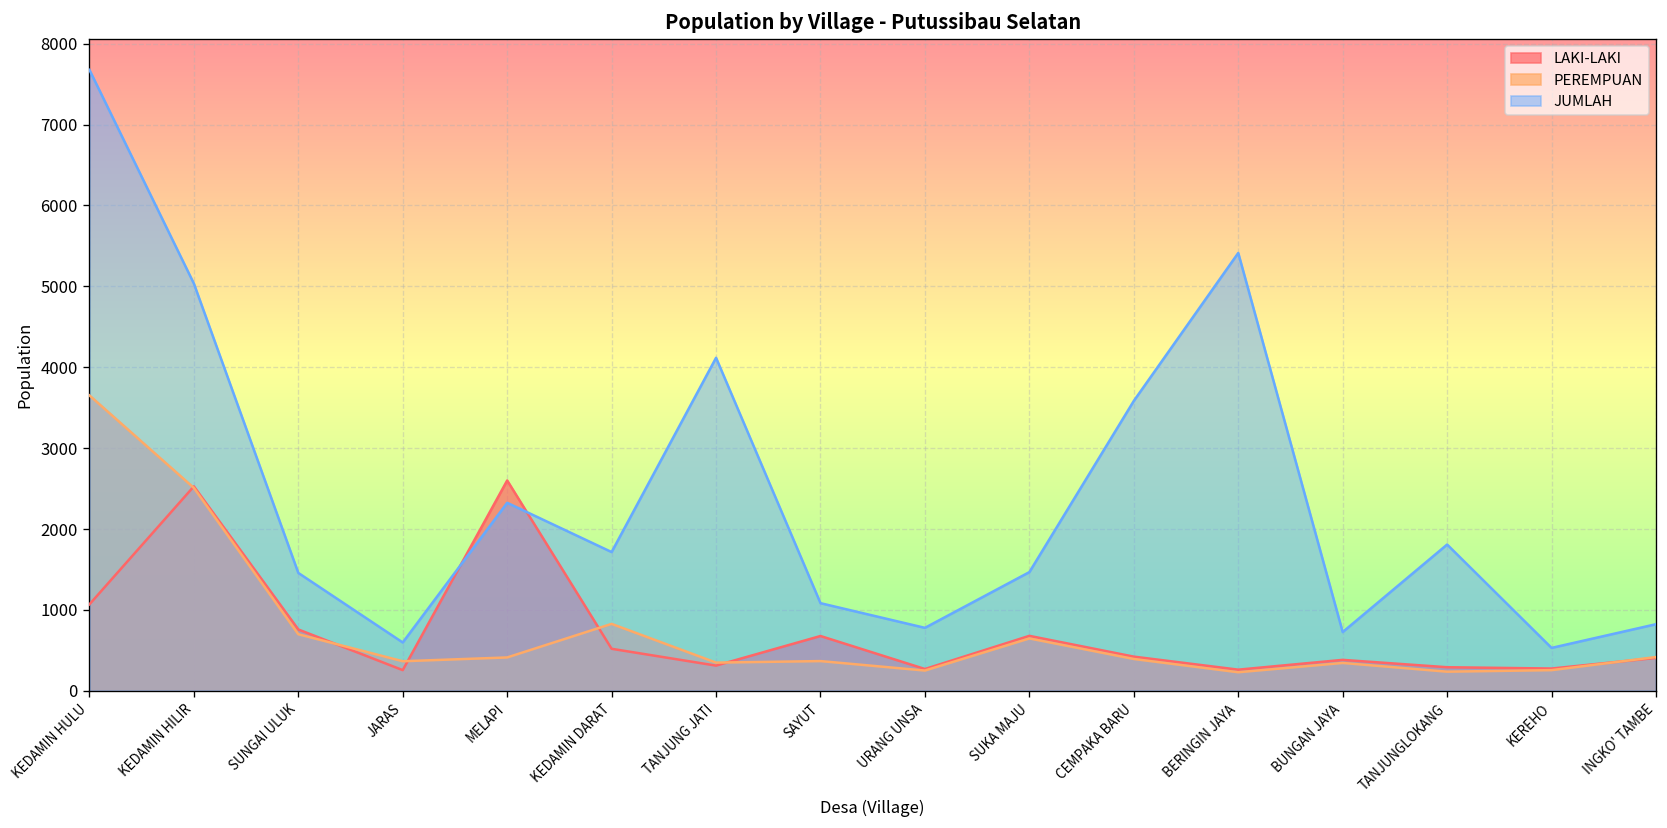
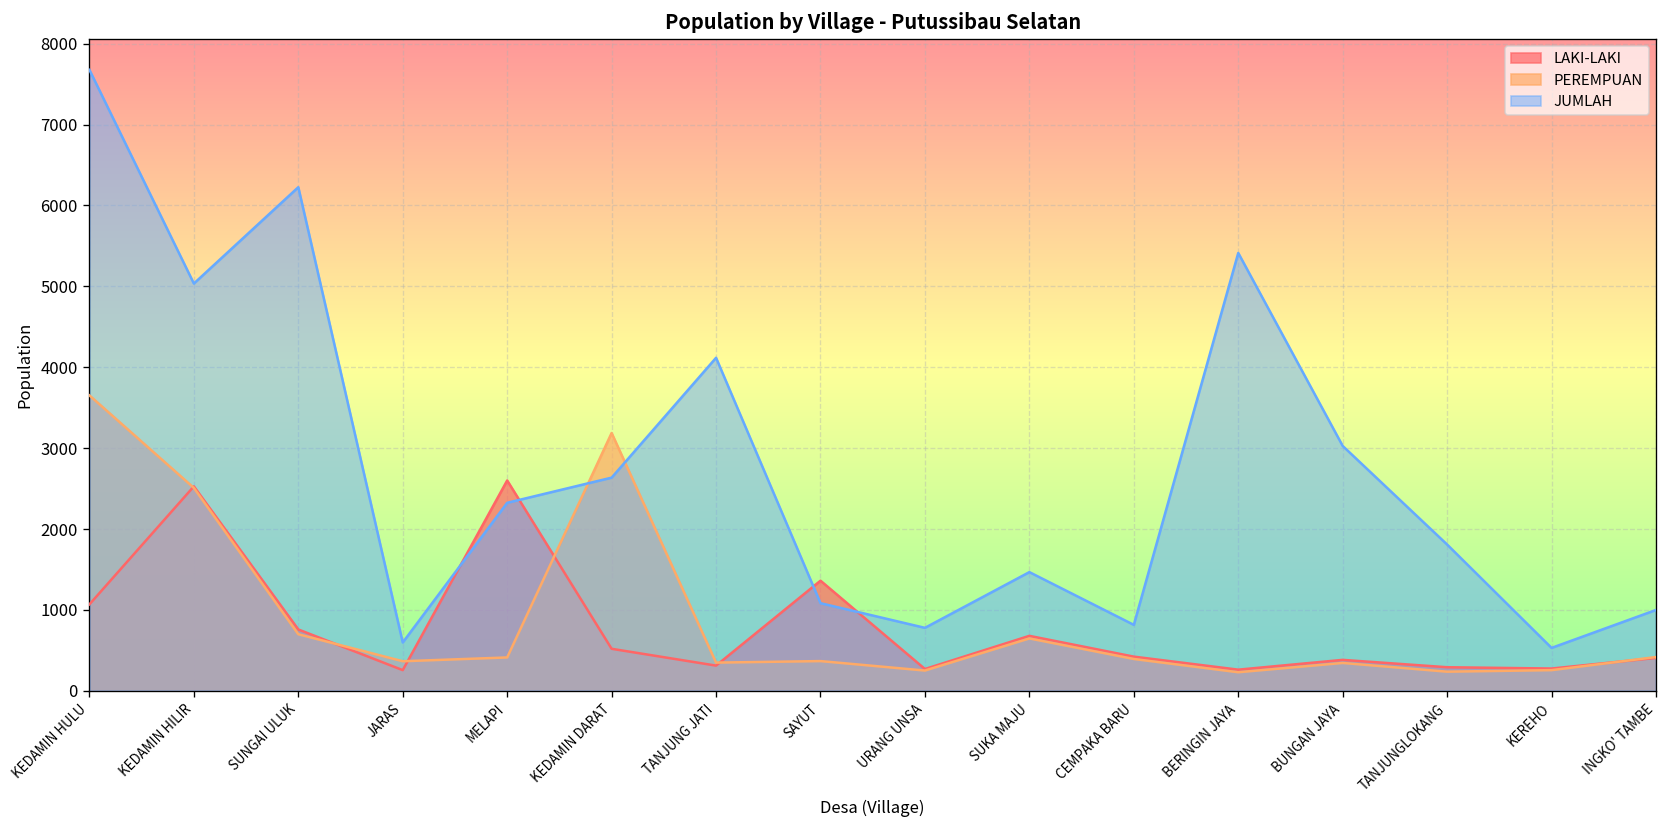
  {
    "LAKI-LAKI": {
      "KEDAMIN HULU": 1100,
      "SUNGAI ULUK": 800,
      "JARAS": 300,
      "MELAPI": 2600,
      "KEDAMIN DARAT": 500,
-     "SAYUT": 700,
+     "SAYUT": 1400,
      "BUNGAN JAYA": 400,
      "TANJUNGLOKANG": 300
    },
    "PEREMPUAN": {
      "KEDAMIN HULU": 3700,
      "SUNGAI ULUK": 700,
      "JARAS": 400,
      "MELAPI": 400,
-     "KEDAMIN DARAT": 800,
+     "KEDAMIN DARAT": 3200,
      "SAYUT": 400,
      "BUNGAN JAYA": 300,
      "TANJUNGLOKANG": 200
    },
    "JUMLAH": {
      "KEDAMIN HULU": 7700,
      "KEDAMIN HILIR": 5000,
-     "SUNGAI ULUK": 1500,
+     "SUNGAI ULUK": 6200,
      "JARAS": 600,
      "MELAPI": 2300,
-     "KEDAMIN DARAT": 1700,
+     "KEDAMIN DARAT": 2600,
      "TANJUNG JATI": 4100,
      "SAYUT": 1100,
      "URANG UNSA": 800,
      "SUKA MAJU": 1500,
-     "CEMPAKA BARU": 3600,
+     "CEMPAKA BARU": 800,
      "BERINGIN JAYA": 5400,
-     "BUNGAN JAYA": 700,
+     "BUNGAN JAYA": 3000,
      "TANJUNGLOKANG": 1800,
      "KEREHO": 500,
-     "INGKO' TAMBE": 800
+     "INGKO' TAMBE": 1000
    }
  }
